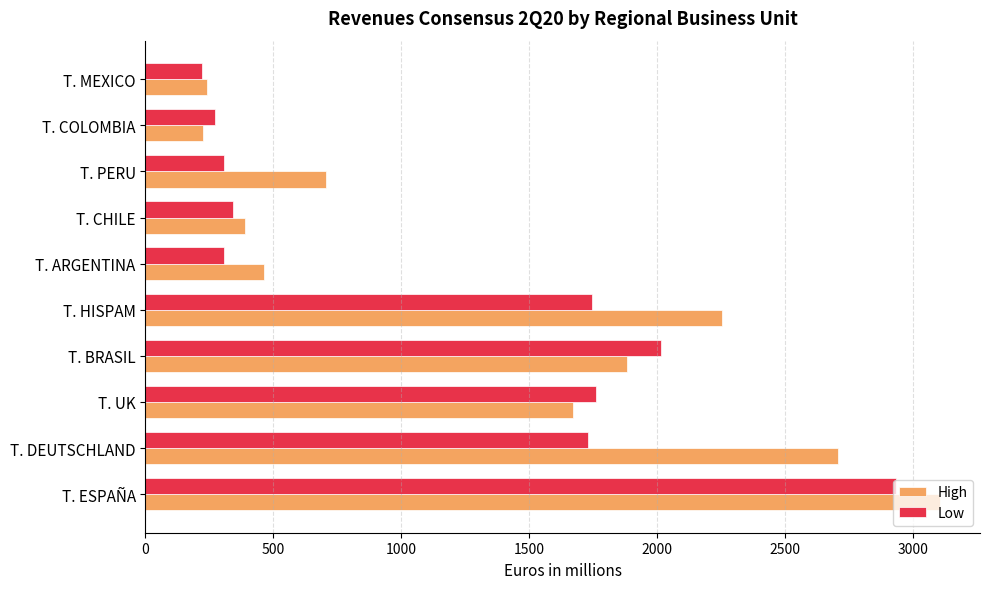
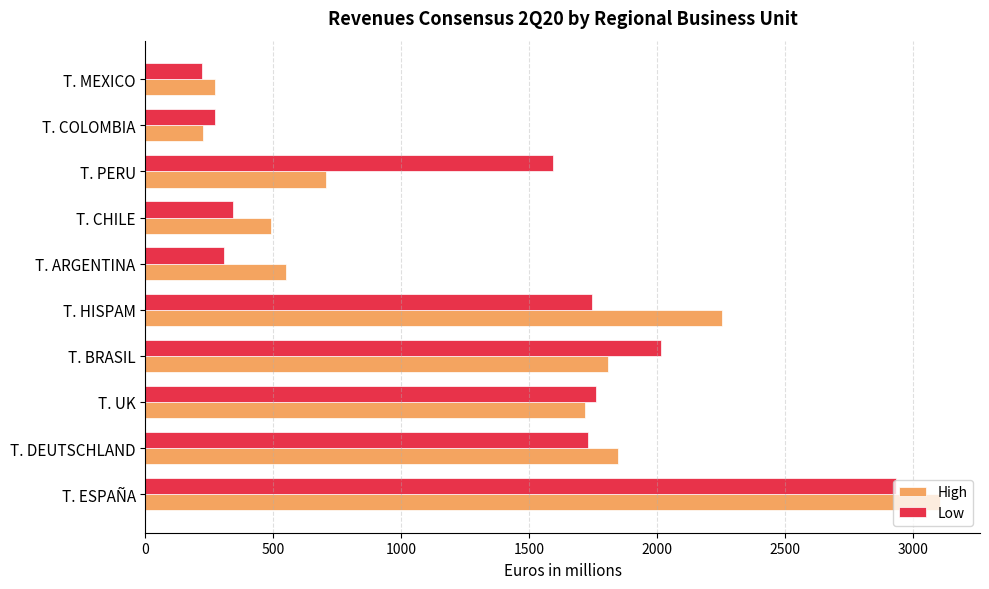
  {
    "High": {
-     "T. MEXICO": 240,
+     "T. MEXICO": 270,
      "T. COLOMBIA": 230,
      "T. PERU": 710,
-     "T. CHILE": 390,
-     "T. ARGENTINA": 470,
+     "T. CHILE": 490,
+     "T. ARGENTINA": 550,
      "T. HISPAM": 2250,
-     "T. BRASIL": 1880,
-     "T. UK": 1670,
-     "T. DEUTSCHLAND": 2710
+     "T. BRASIL": 1810,
+     "T. UK": 1720,
+     "T. DEUTSCHLAND": 1850
    },
    "Low": {
      "T. MEXICO": 220,
      "T. COLOMBIA": 270,
-     "T. PERU": 310,
+     "T. PERU": 1590,
      "T. CHILE": 340,
      "T. ARGENTINA": 310,
      "T. HISPAM": 1750,
      "T. BRASIL": 2020,
      "T. UK": 1760,
      "T. DEUTSCHLAND": 1730
    }
  }
